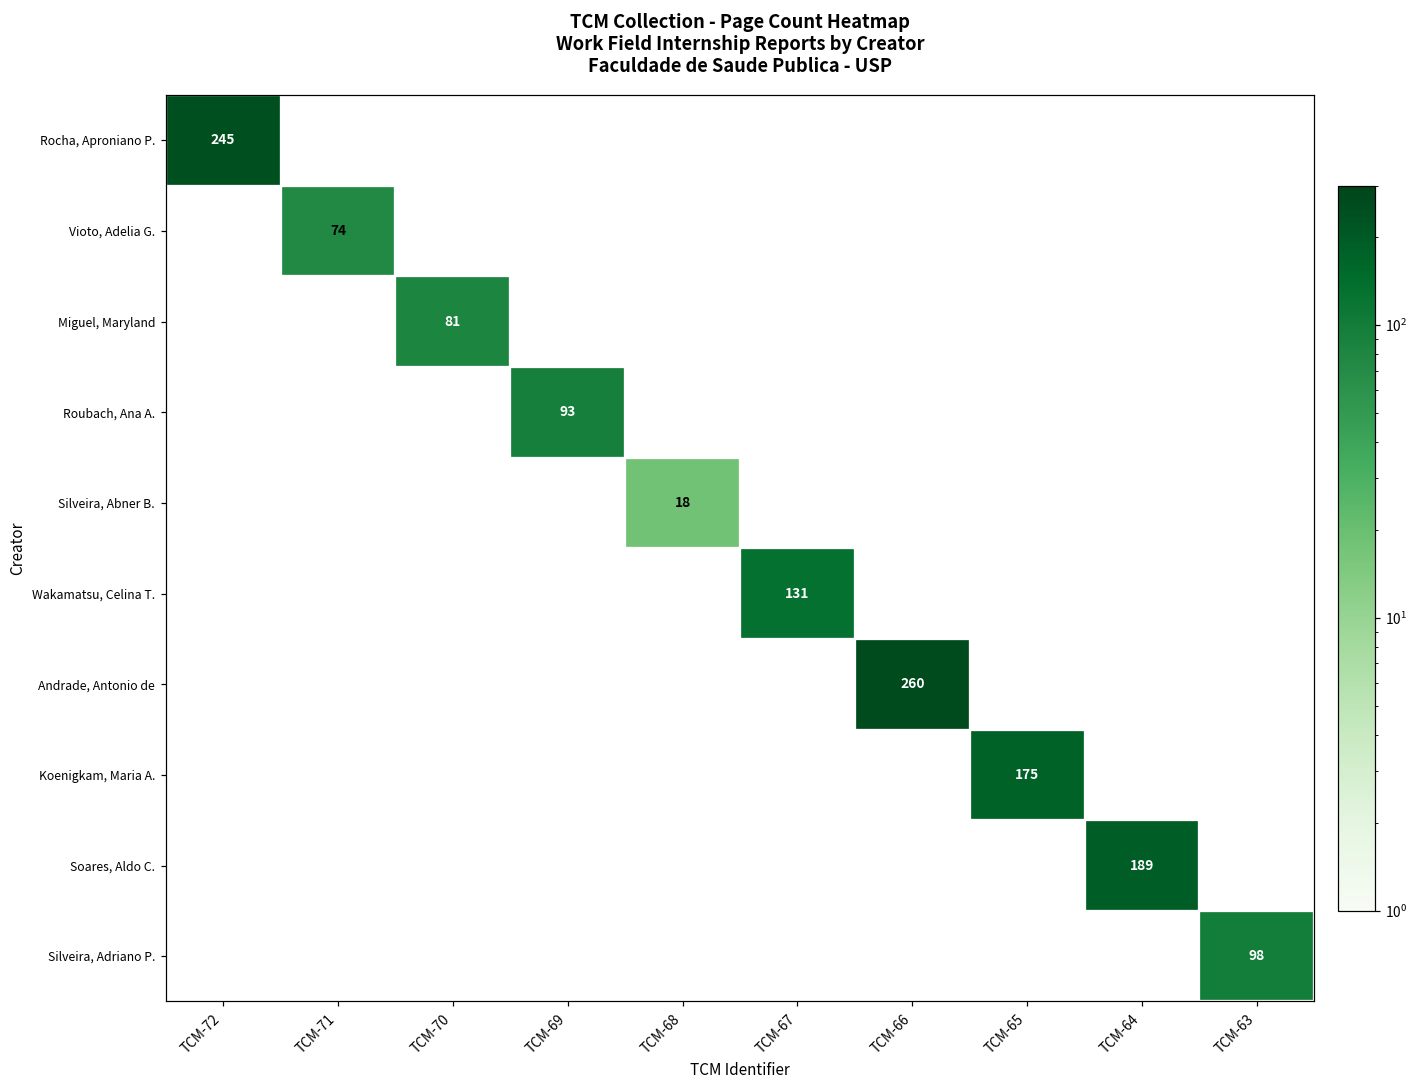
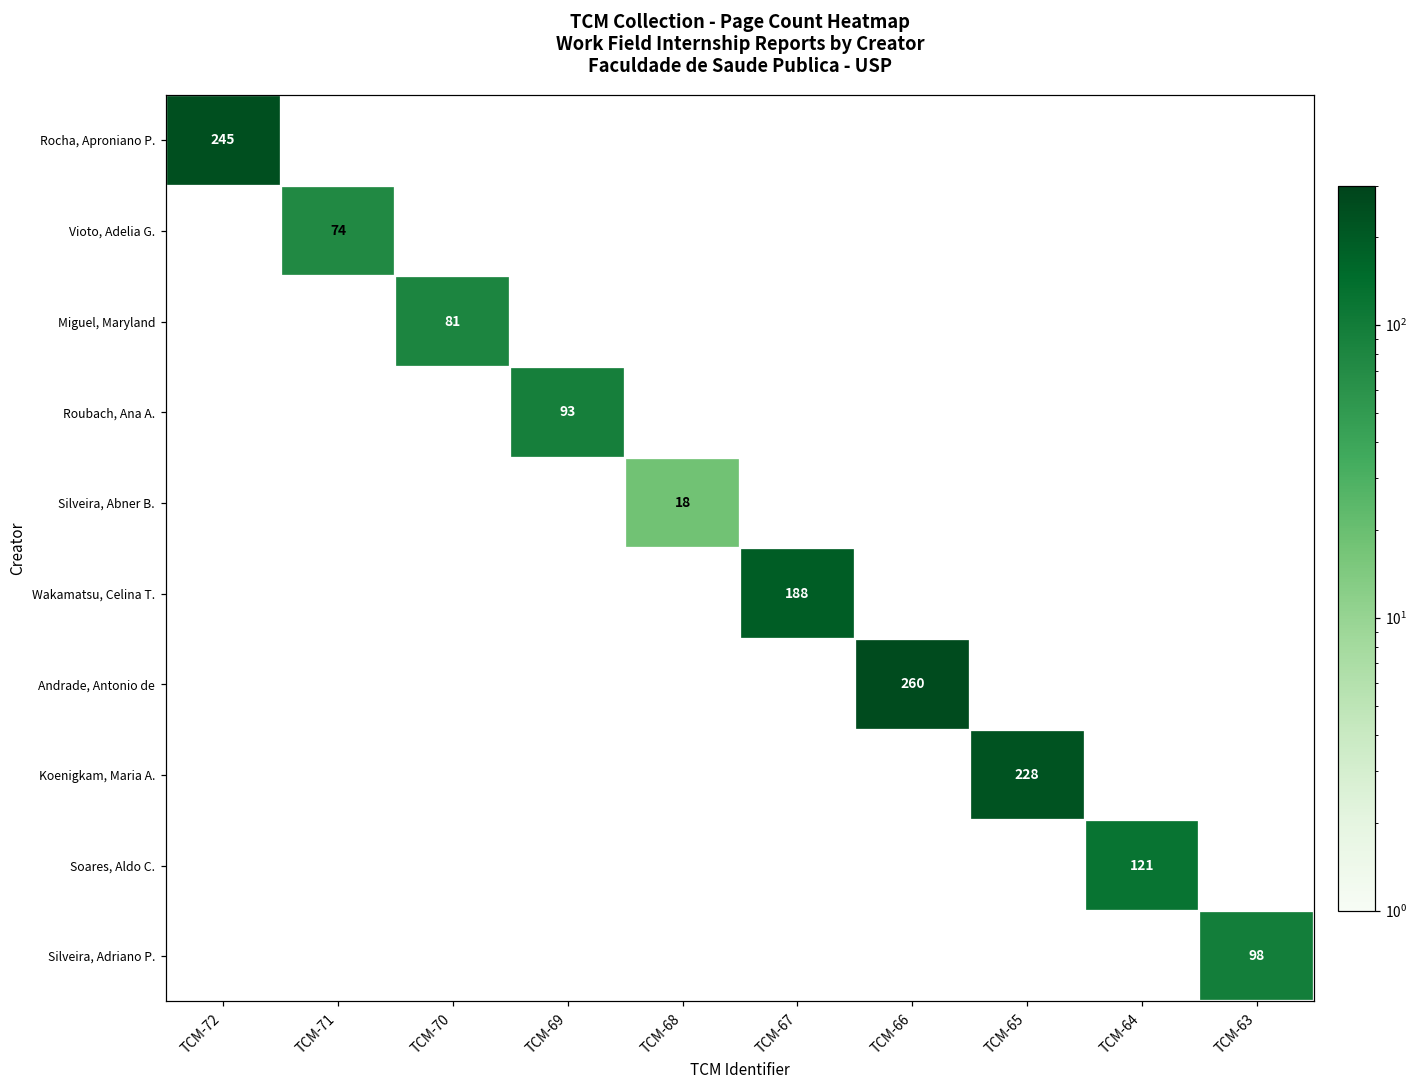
  {
    "Rocha, Aproniano P.": {
      "TCM-72": 245
    },
    "Vioto, Adelia G.": {
      "TCM-71": 74
    },
    "Miguel, Maryland": {
      "TCM-70": 81
    },
    "Roubach, Ana A.": {
      "TCM-69": 93
    },
    "Silveira, Abner B.": {
      "TCM-68": 18
    },
    "Wakamatsu, Celina T.": {
-     "TCM-67": 131
+     "TCM-67": 188
    },
    "Andrade, Antonio de": {
      "TCM-66": 260
    },
    "Koenigkam, Maria A.": {
-     "TCM-65": 175
+     "TCM-65": 228
    },
    "Soares, Aldo C.": {
-     "TCM-64": 189
+     "TCM-64": 121
    },
    "Silveira, Adriano P.": {
      "TCM-63": 98
    }
  }
